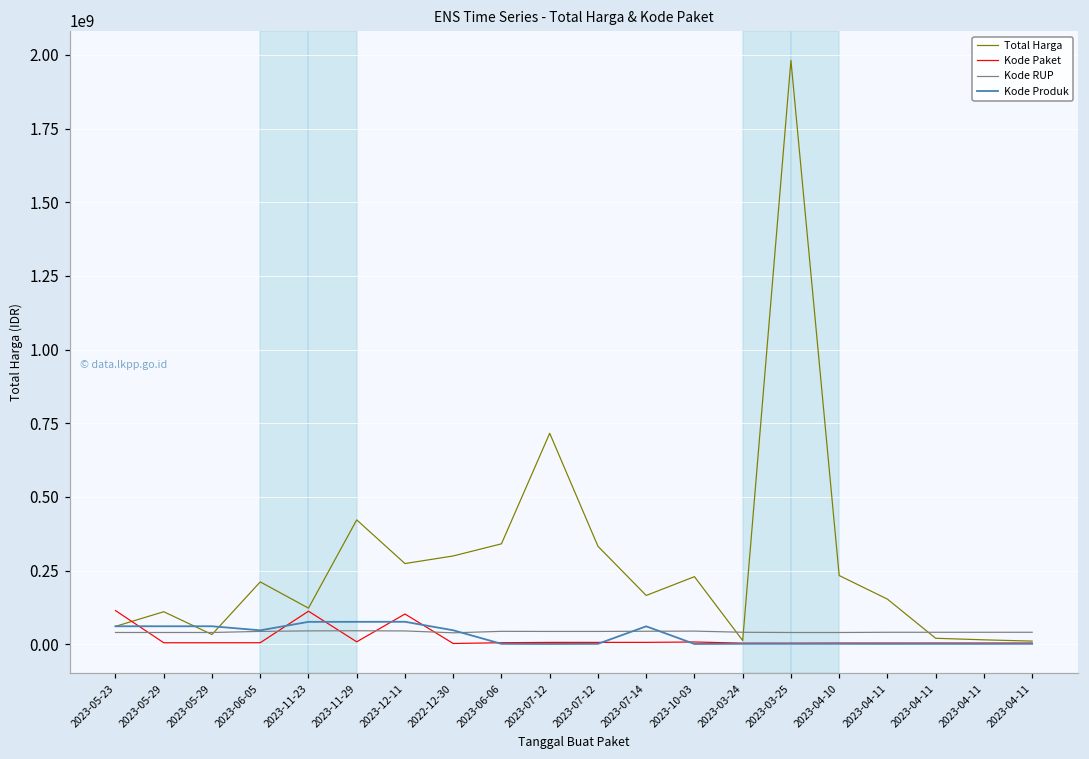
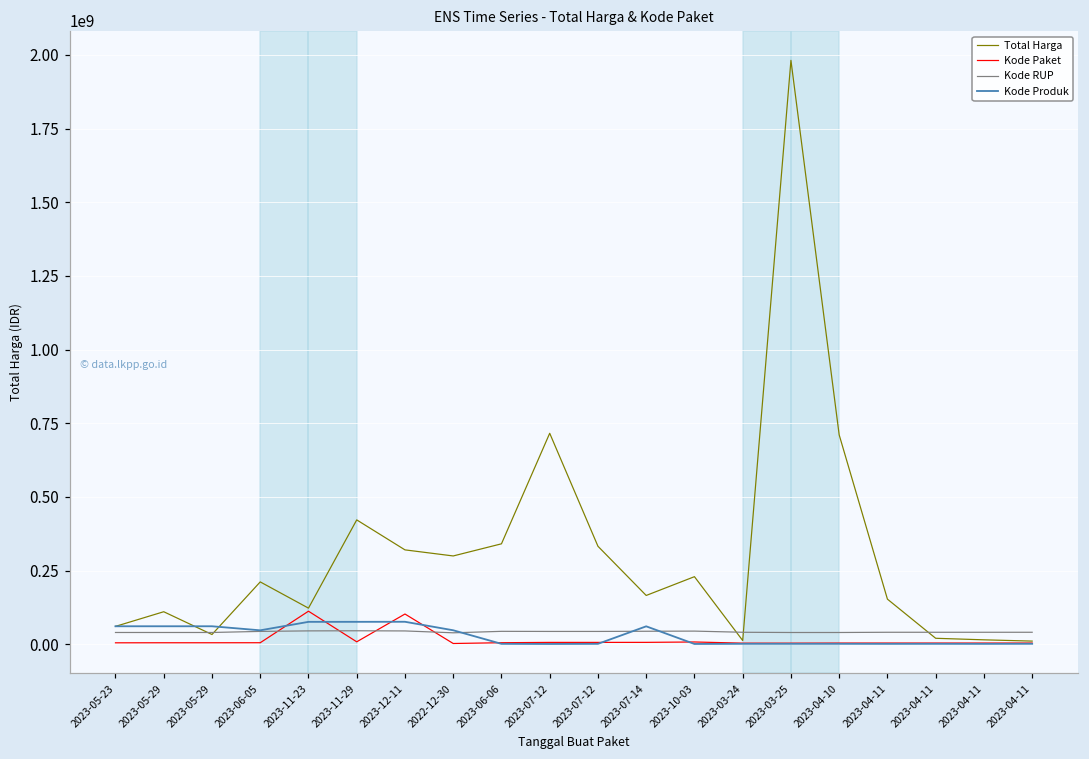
  {
    "Total Harga": {
      "2023-06-05": 210000000,
      "2023-11-23": 120000000,
      "2023-11-29": 420000000,
-     "2023-12-11": 270000000,
+     "2023-12-11": 320000000,
      "2022-12-30": 300000000,
      "2023-06-06": 340000000,
      "2023-07-14": 170000000,
      "2023-10-03": 230000000,
      "2023-03-25": 1980000000,
-     "2023-04-10": 230000000
+     "2023-04-10": 710000000
    },
    "Kode Paket": {
-     "2023-05-23": 110000000,
+     "2023-05-23": 0,
      "2023-06-05": 10000000,
      "2023-11-23": 110000000,
      "2023-11-29": 10000000,
      "2023-12-11": 100000000,
      "2022-12-30": 0,
      "2023-07-14": 10000000
    },
    "Kode RUP": {
      "2023-05-23": 40000000,
      "2023-11-23": 50000000,
      "2023-11-29": 50000000,
      "2023-12-11": 50000000,
      "2023-06-06": 40000000,
      "2023-07-14": 40000000,
      "2023-10-03": 40000000,
      "2023-03-24": 40000000,
      "2023-03-25": 40000000,
      "2023-04-10": 40000000
    },
    "Kode Produk": {
      "2023-11-23": 80000000,
      "2023-11-29": 80000000,
      "2023-12-11": 80000000,
      "2023-07-14": 60000000
    }
  }
